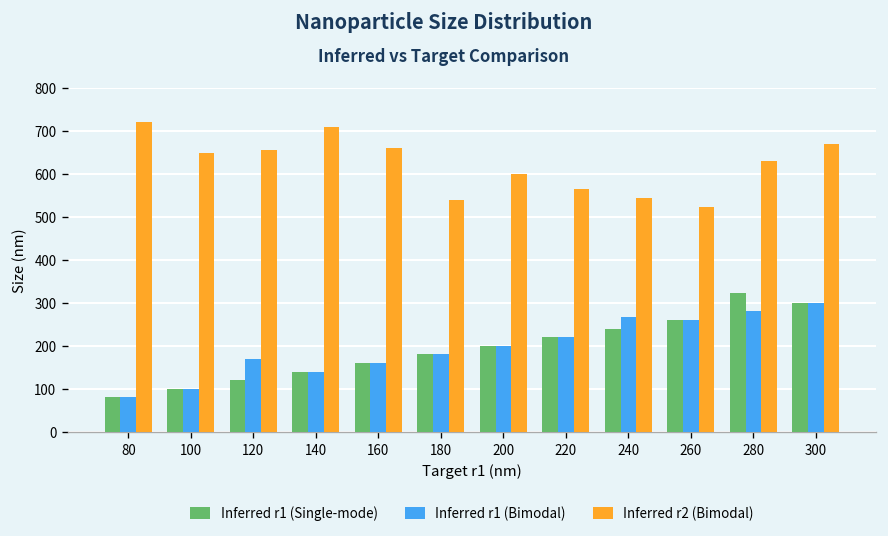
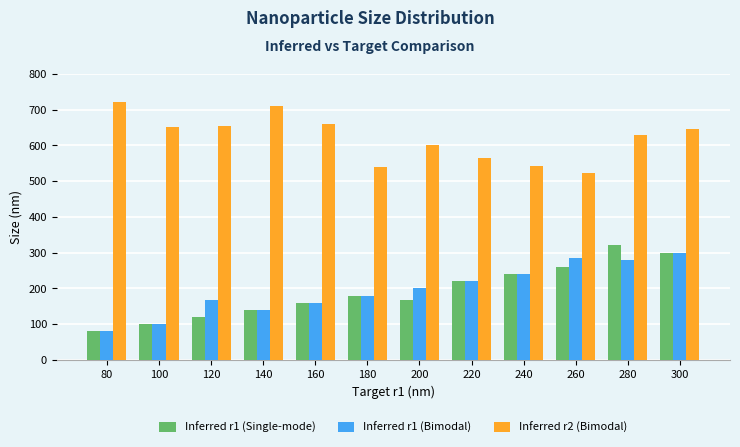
  {
    "Inferred r1 (Single-mode)": {
      "80": 80,
      "100": 100,
      "120": 120,
      "140": 140,
      "160": 160,
      "180": 180,
-     "200": 200,
+     "200": 170,
      "220": 220,
      "240": 240,
      "260": 260,
      "280": 320,
      "300": 300
    },
    "Inferred r1 (Bimodal)": {
      "80": 80,
      "100": 100,
      "120": 170,
      "140": 140,
      "160": 160,
      "180": 180,
      "200": 200,
      "220": 220,
-     "240": 270,
-     "260": 260,
+     "240": 240,
+     "260": 290,
      "280": 280,
      "300": 300
    },
    "Inferred r2 (Bimodal)": {
      "80": 720,
      "100": 650,
      "120": 660,
      "140": 710,
      "160": 660,
      "180": 540,
      "200": 600,
      "220": 570,
      "240": 540,
      "260": 520,
      "280": 630,
-     "300": 670
+     "300": 650
    }
  }
